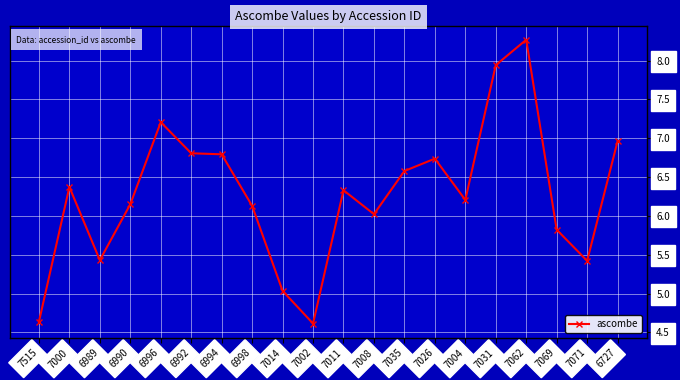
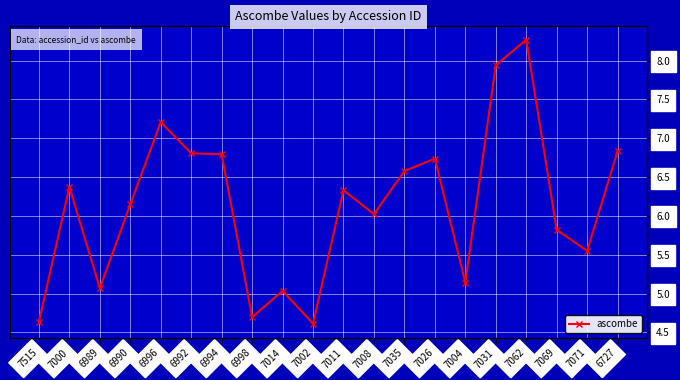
  {
    "7515": 4.6,
    "7000": 6.4,
-   "6989": 5.4,
+   "6989": 5.1,
    "6990": 6.2,
    "6996": 7.2,
    "6992": 6.8,
    "6994": 6.8,
-   "6998": 6.1,
+   "6998": 4.7,
    "7014": 5.0,
    "7002": 4.6,
    "7011": 6.3,
    "7008": 6.0,
    "7035": 6.6,
    "7026": 6.7,
-   "7004": 6.2,
+   "7004": 5.1,
    "7031": 7.9,
    "7062": 8.3,
    "7069": 5.8,
-   "7071": 5.4,
-   "6727": 7.0
+   "7071": 5.6,
+   "6727": 6.8
  }
